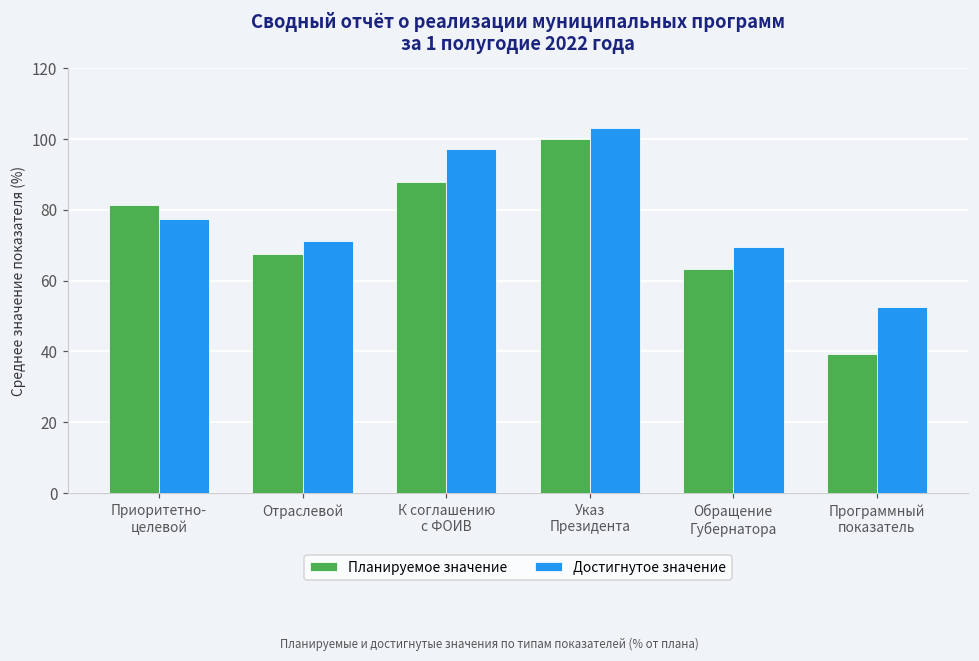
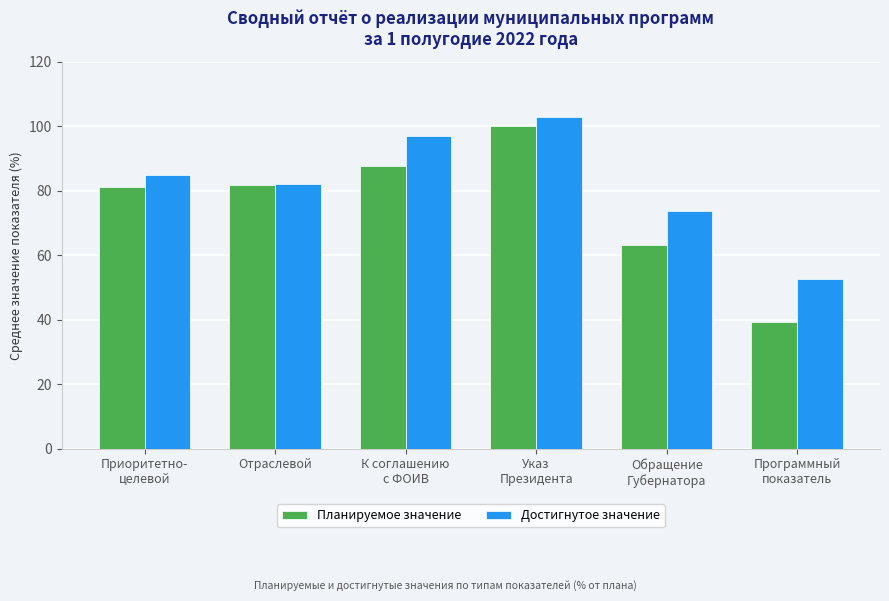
  {
    "Планируемое значение": {
      "Приоритетно- целевой": 81,
-     "Отраслевой": 68,
+     "Отраслевой": 82,
      "К соглашению с ФОИВ": 88,
      "Указ Президента": 100,
      "Обращение Губернатора": 63,
      "Программный показатель": 39
    },
    "Достигнутое значение": {
-     "Приоритетно- целевой": 77,
-     "Отраслевой": 71,
+     "Приоритетно- целевой": 85,
+     "Отраслевой": 82,
      "К соглашению с ФОИВ": 97,
      "Указ Президента": 103,
-     "Обращение Губернатора": 70,
+     "Обращение Губернатора": 74,
      "Программный показатель": 53
    }
  }
